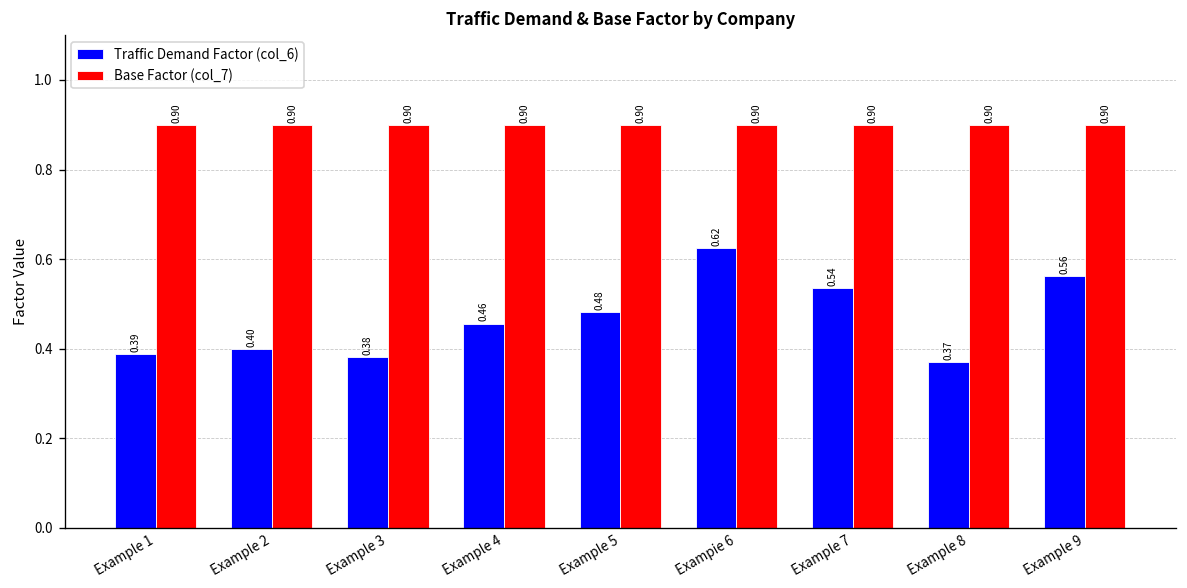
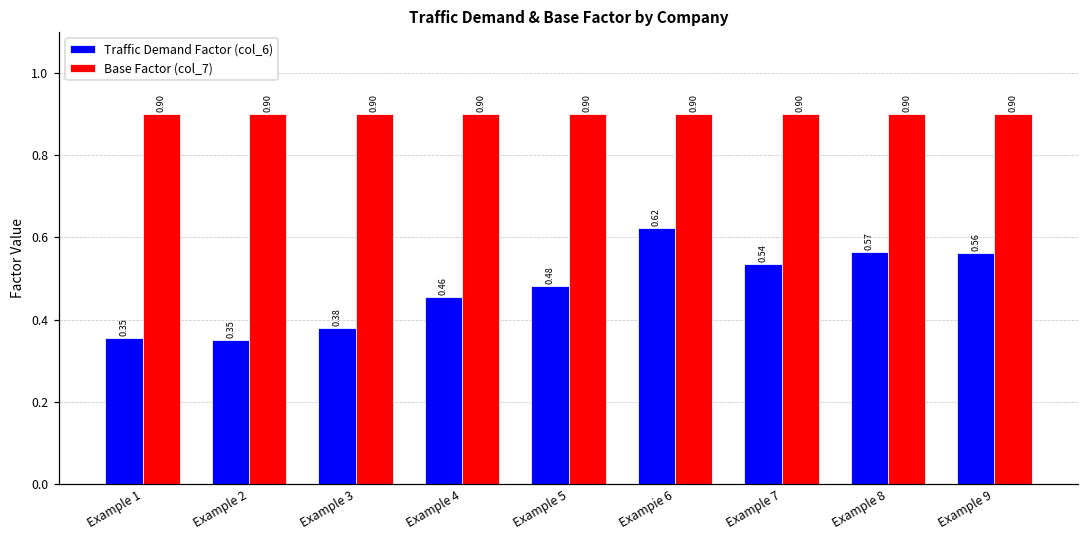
  {
    "Traffic Demand Factor (col_6)": {
-     "Example 1": 0.39,
-     "Example 2": 0.40,
+     "Example 1": 0.35,
+     "Example 2": 0.35,
      "Example 3": 0.38,
      "Example 4": 0.46,
      "Example 5": 0.48,
      "Exampie 6": 0.62,
      "Example 7": 0.54,
-     "Example 8": 0.37,
+     "Example 8": 0.57,
      "Example 9": 0.56
    },
    "Base Factor (col_7)": {
      "Example 1": 0.90,
      "Example 2": 0.90,
      "Example 3": 0.90,
      "Example 4": 0.90,
      "Example 5": 0.90,
      "Exampie 6": 0.90,
      "Example 7": 0.90,
      "Example 8": 0.90,
      "Example 9": 0.90
    }
  }
